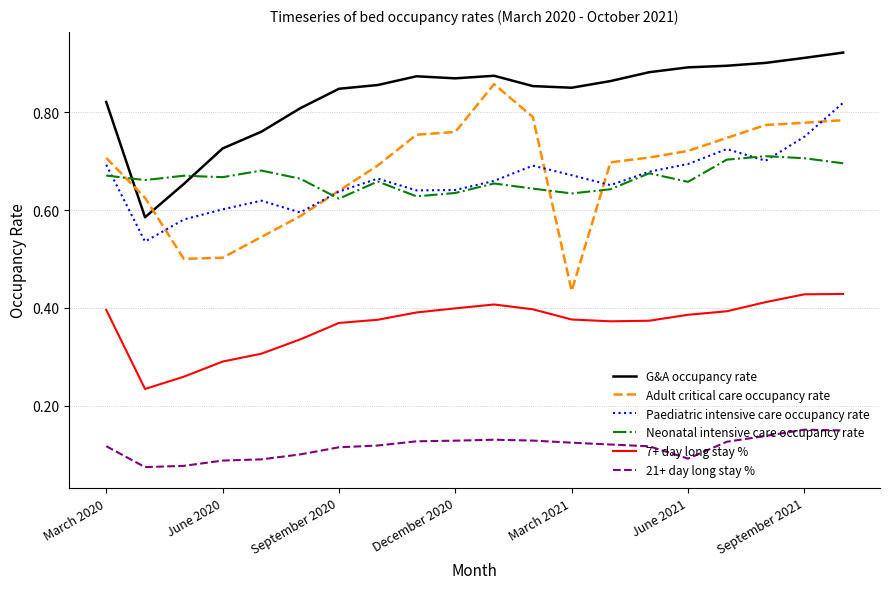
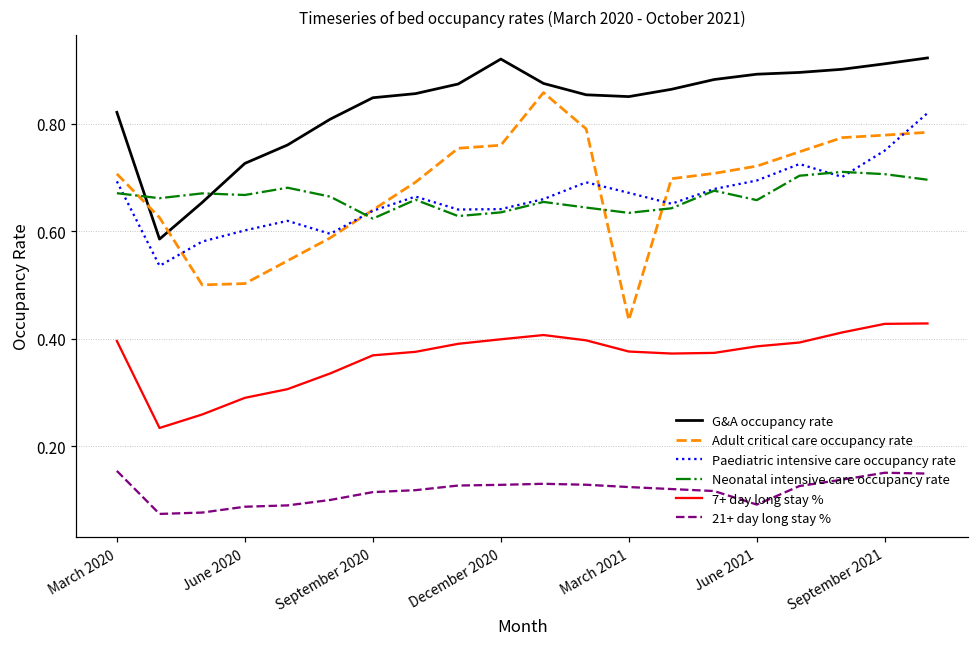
  {
    "G&A occupancy rate": {
      "March 2020": 0.82,
      "June 2020": 0.73,
      "September 2020": 0.85,
-     "December 2020": 0.87,
+     "December 2020": 0.92,
      "March 2021": 0.85,
      "June 2021": 0.89,
      "September 2021": 0.91
    },
    "Adult critical care occupancy rate": {
      "March 2020": 0.71,
      "June 2020": 0.50,
      "December 2020": 0.76,
      "March 2021": 0.43,
      "June 2021": 0.72,
      "September 2021": 0.78
    },
    "Paediatric intensive care occupancy rate": {
      "March 2020": 0.69,
      "June 2020": 0.60,
      "December 2020": 0.64,
      "March 2021": 0.67,
      "June 2021": 0.69,
      "September 2021": 0.75
    },
    "Neonatal intensive care occupancy rate": {
      "March 2020": 0.67,
      "June 2020": 0.67,
      "September 2020": 0.62,
      "December 2020": 0.63,
      "March 2021": 0.63,
      "June 2021": 0.66,
      "September 2021": 0.71
    },
    "7+ day long stay %": {
      "March 2020": 0.40,
      "June 2020": 0.29,
      "September 2020": 0.37,
      "December 2020": 0.40,
      "March 2021": 0.38,
      "June 2021": 0.39,
      "September 2021": 0.43
    },
    "21+ day long stay %": {
-     "March 2020": 0.12,
+     "March 2020": 0.15,
      "June 2020": 0.09,
      "September 2020": 0.11,
      "December 2020": 0.13,
      "March 2021": 0.12,
      "June 2021": 0.09,
      "September 2021": 0.15
    }
  }
